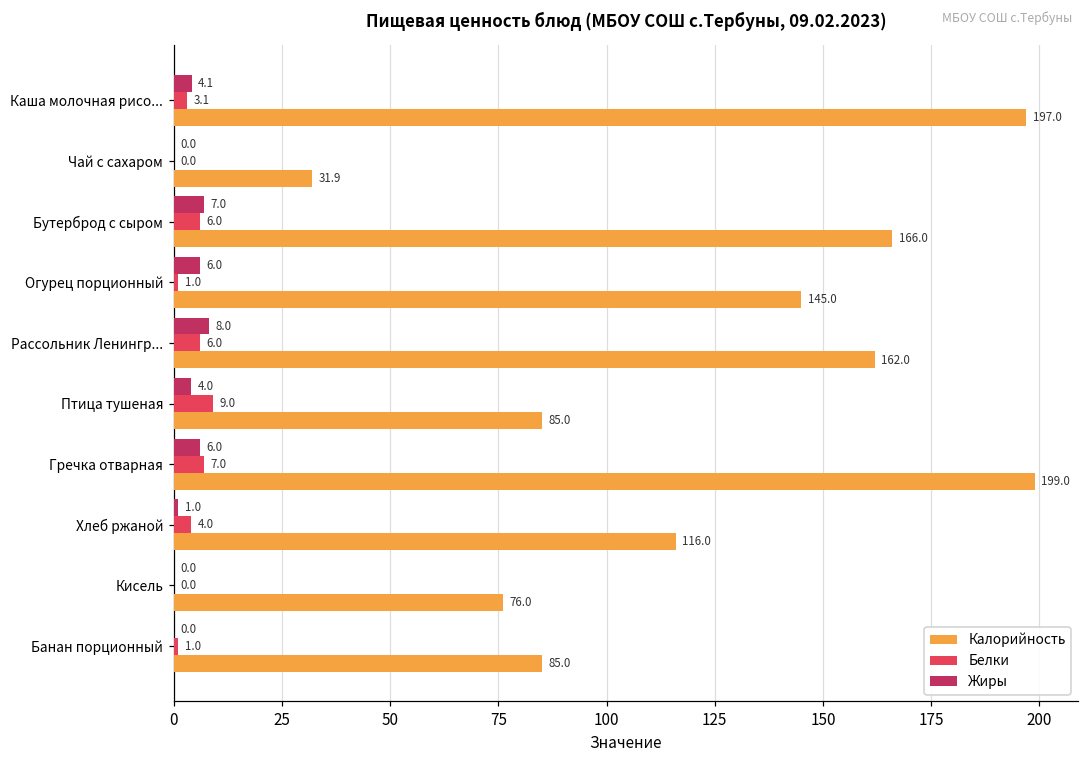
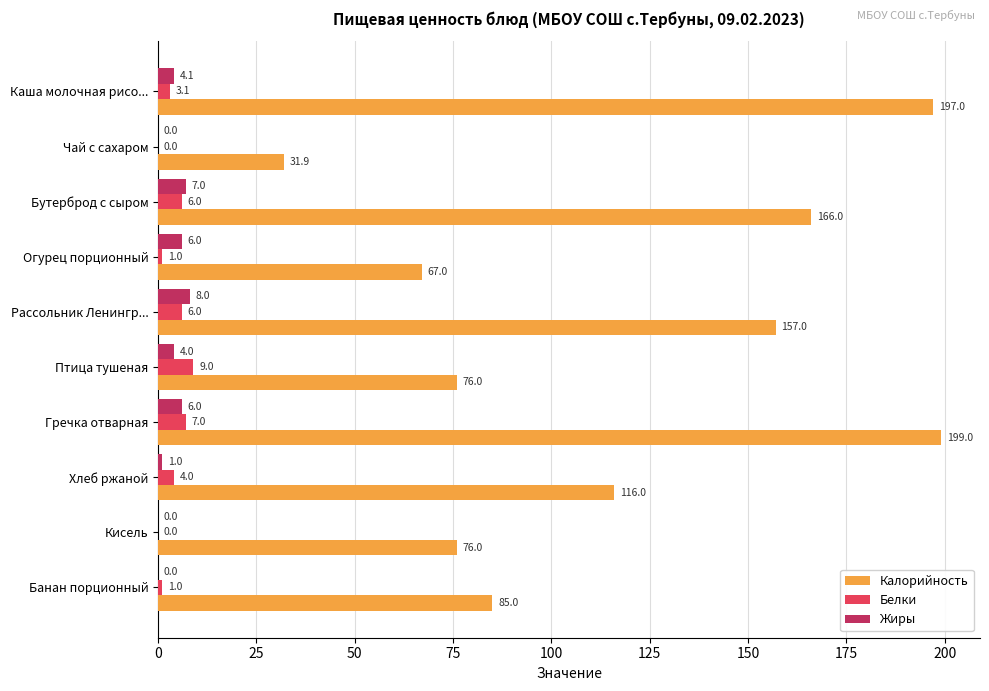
  {
    "Калорийность": {
      "Каша молочная рисо...": 197.0,
      "Чай с сахаром": 31.9,
      "Бутерброд с сыром": 166.0,
-     "Огурец порционный": 145.0,
-     "Рассольник Ленингр...": 162.0,
-     "Птица тушеная": 85.0,
+     "Огурец порционный": 67.0,
+     "Рассольник Ленингр...": 157.0,
+     "Птица тушеная": 76.0,
      "Гречка отварная": 199.0,
      "Хлеб ржаной": 116.0,
      "Кисель": 76.0,
      "Банан порционный": 85.0
    }
  }
